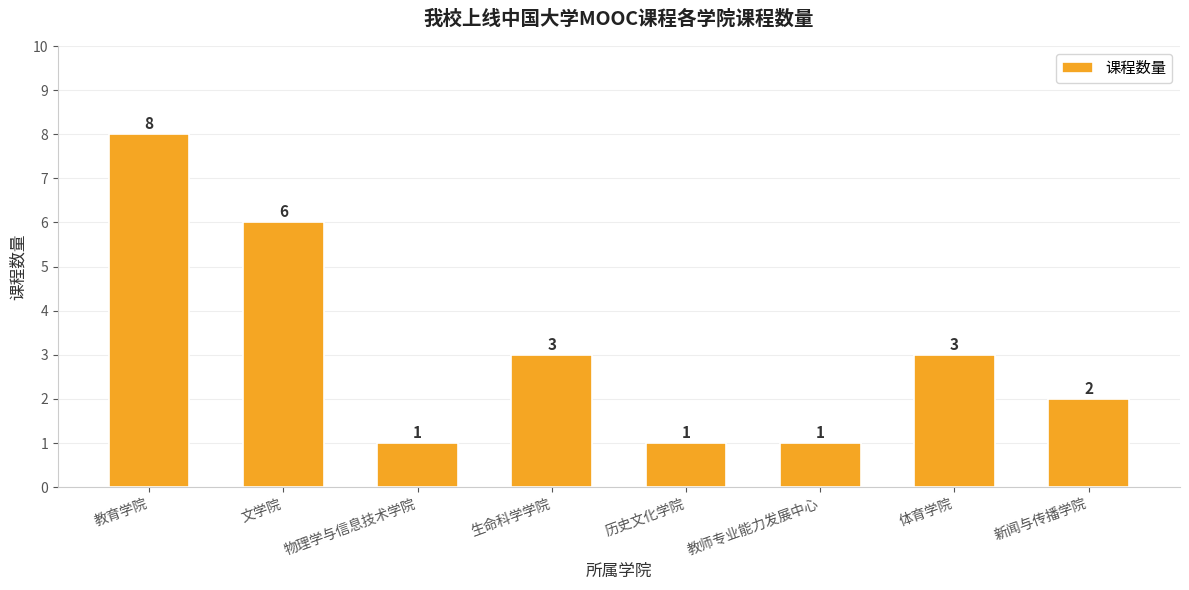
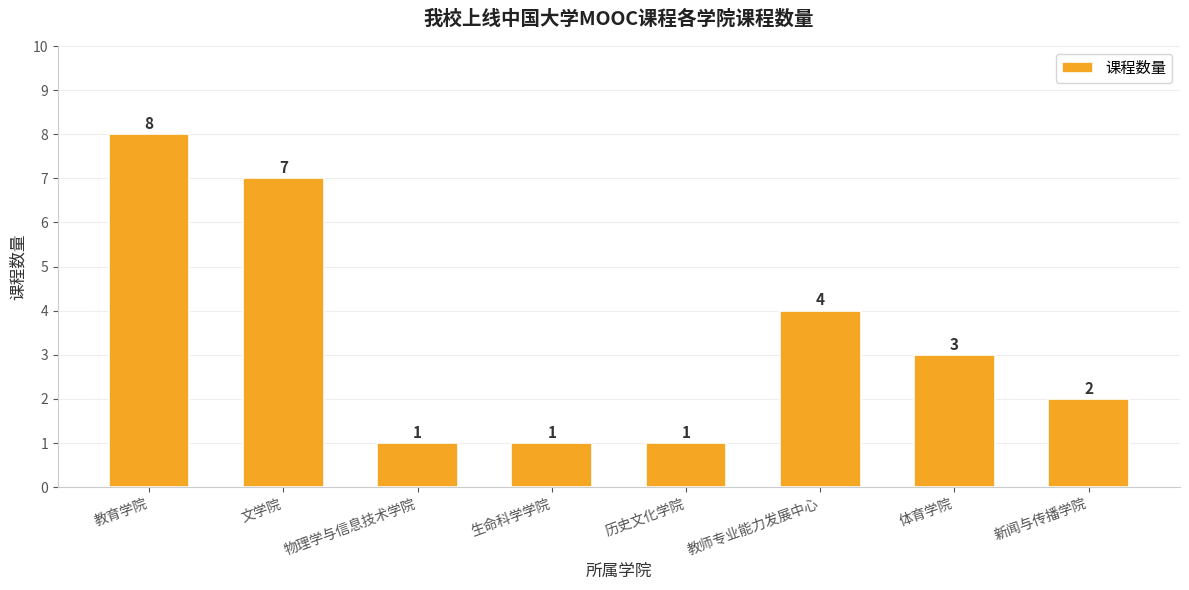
  {
    "教育学院": 8,
-   "文学院": 6,
+   "文学院": 7,
    "物理学与信息技术学院": 1,
-   "生命科学学院": 3,
+   "生命科学学院": 1,
    "历史文化学院": 1,
-   "教师专业能力发展中心": 1,
+   "教师专业能力发展中心": 4,
    "体育学院": 3,
    "新闻与传播学院": 2
  }
